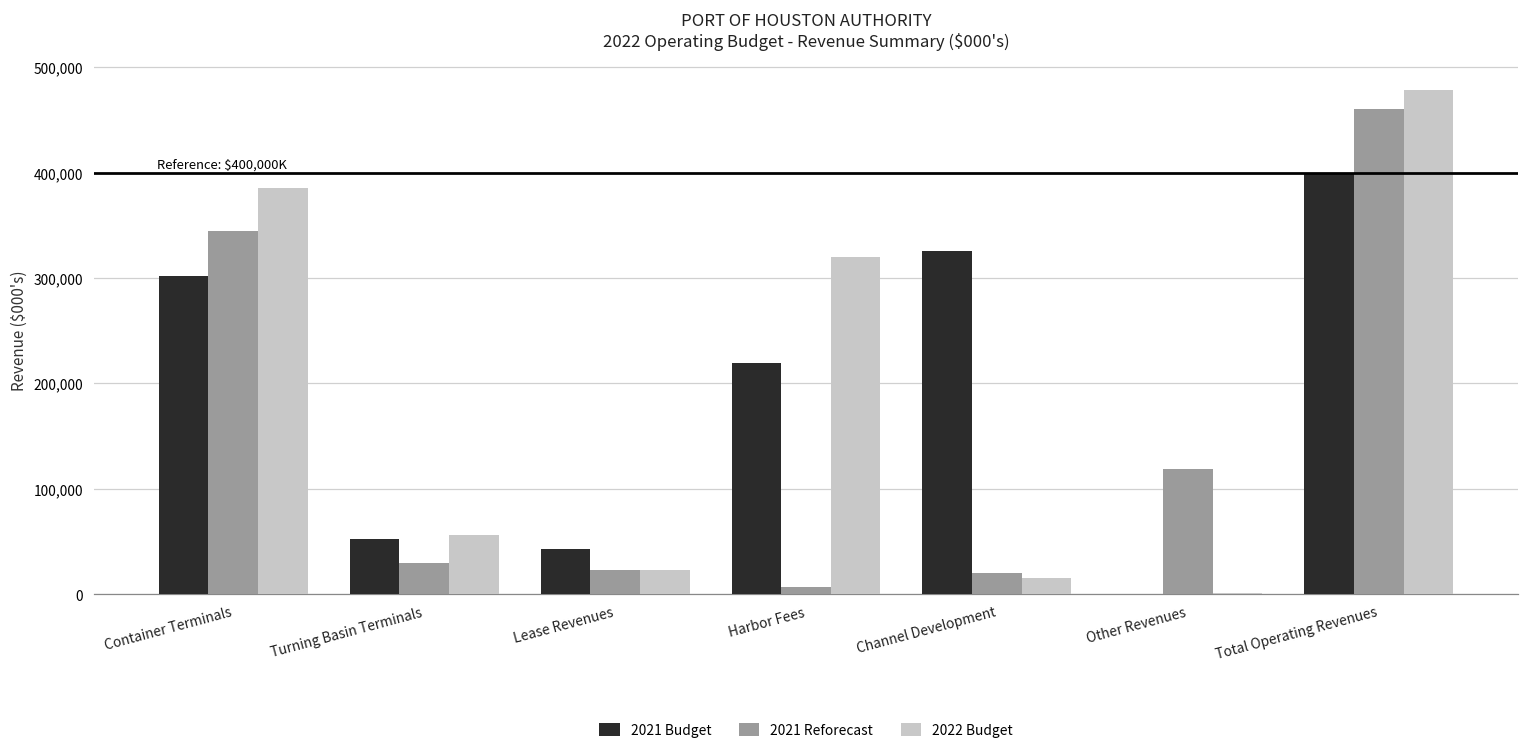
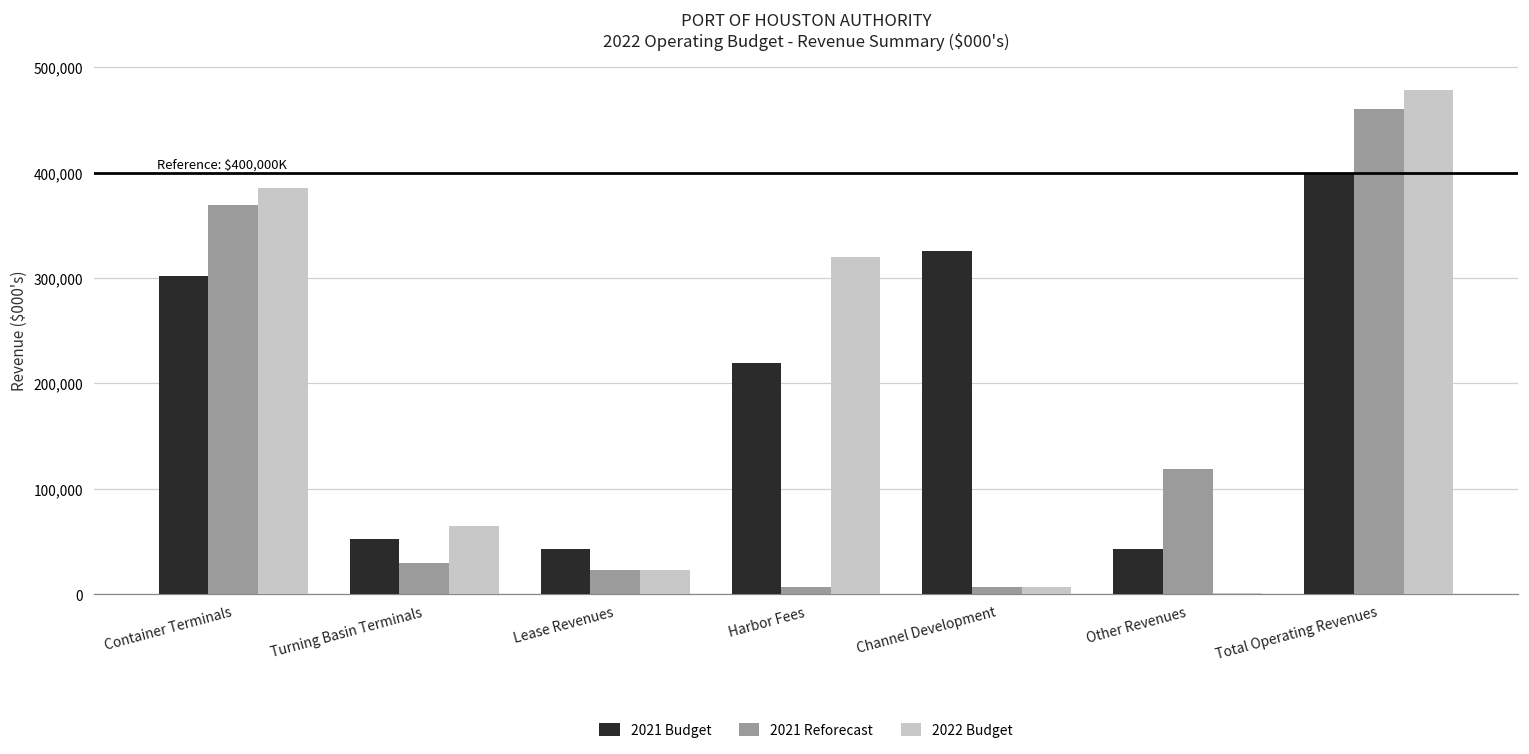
  {
    "2021 Budget": {
      "Container Terminals": "300,000",
      "Turning Basin Terminals": "50,000",
      "Lease Revenues": "40,000",
      "Harbor Fees": "220,000",
      "Channel Development": "330,000",
-     "Other Revenues": "0",
+     "Other Revenues": "40,000",
      "Total Operating Revenues": "400,000"
    },
    "2021 Reforecast": {
-     "Container Terminals": "340,000",
+     "Container Terminals": "370,000",
      "Turning Basin Terminals": "30,000",
      "Lease Revenues": "20,000",
      "Harbor Fees": "10,000",
-     "Channel Development": "20,000",
+     "Channel Development": "10,000",
      "Other Revenues": "120,000",
      "Total Operating Revenues": "460,000"
    },
    "2022 Budget": {
-     "Turning Basin Terminals": "56,000",
+     "Turning Basin Terminals": "65,000",
      "Lease Revenues": "20,000",
      "Harbor Fees": "320,000",
-     "Channel Development": "20,000",
+     "Channel Development": "10,000",
      "Total Operating Revenues": "480,000"
    }
  }
